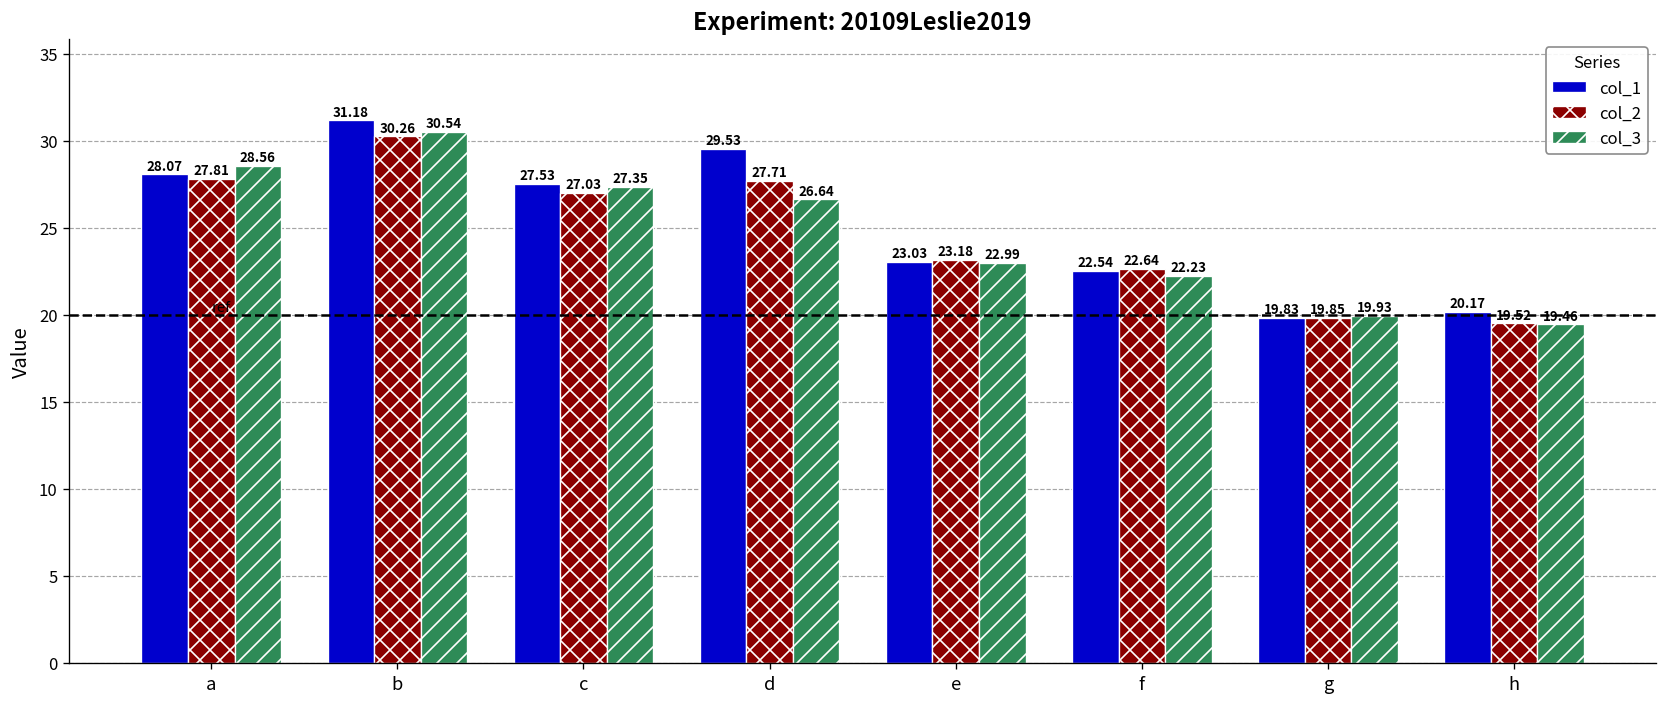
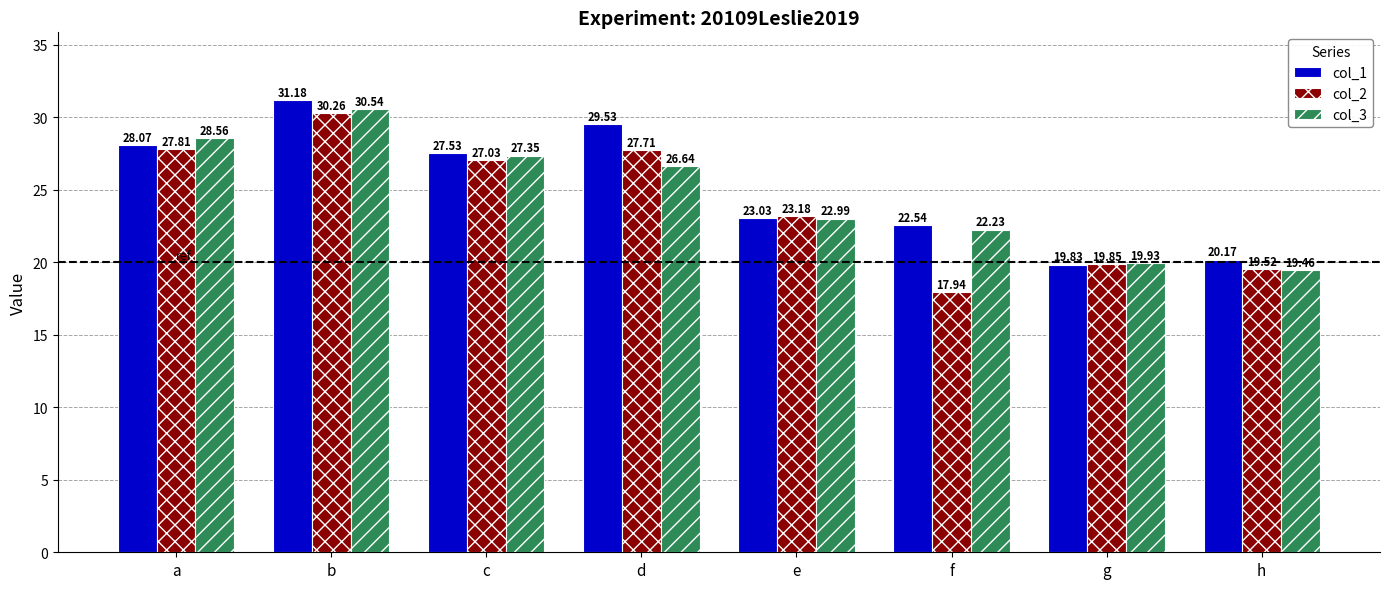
  {
    "col_1": {
      "a": 28.07,
      "b": 31.18,
      "c": 27.53,
      "d": 29.53,
      "e": 23.03,
      "f": 22.54,
      "g": 19.83,
      "h": 20.17
    },
    "col_2": {
      "a": 27.81,
      "b": 30.26,
      "c": 27.03,
      "d": 27.71,
      "e": 23.18,
-     "f": 22.64,
+     "f": 17.94,
      "g": 19.85,
      "h": 19.52
    },
    "col_3": {
      "a": 28.56,
      "b": 30.54,
      "c": 27.35,
      "d": 26.64,
      "e": 22.99,
      "f": 22.23,
      "g": 19.93,
      "h": 19.46
    }
  }
